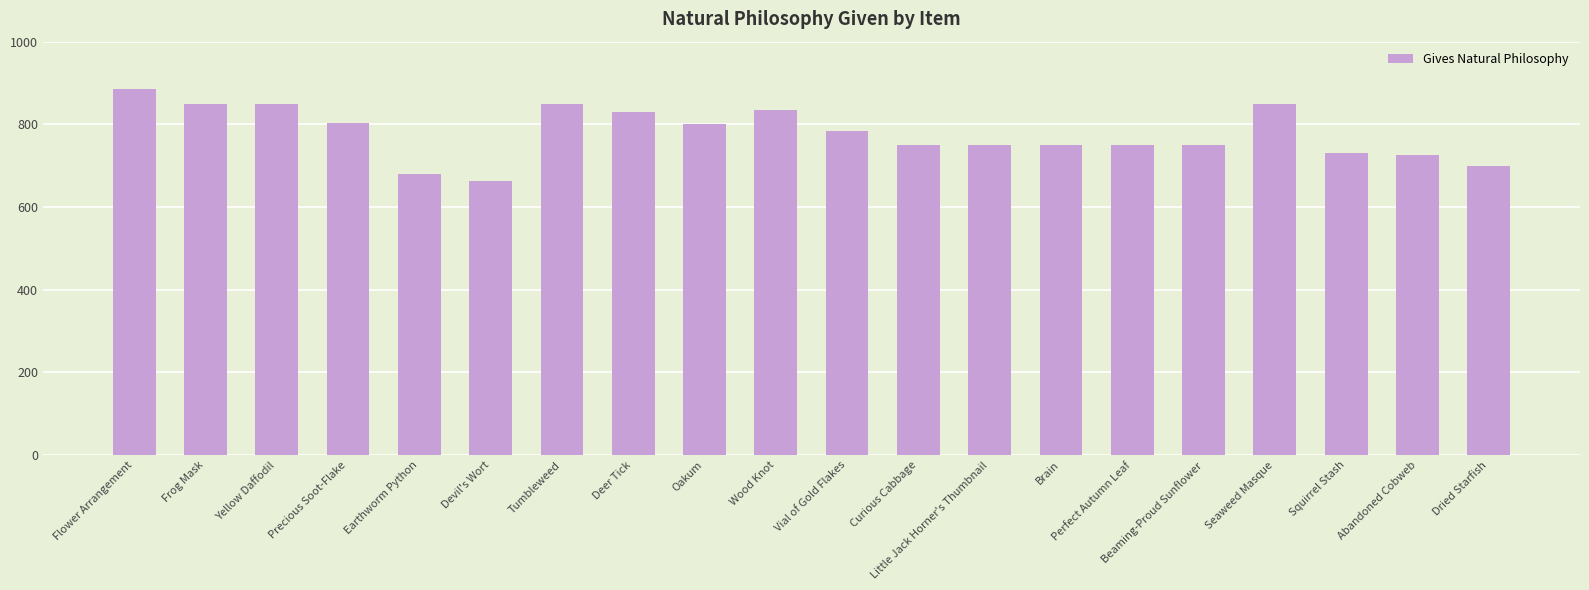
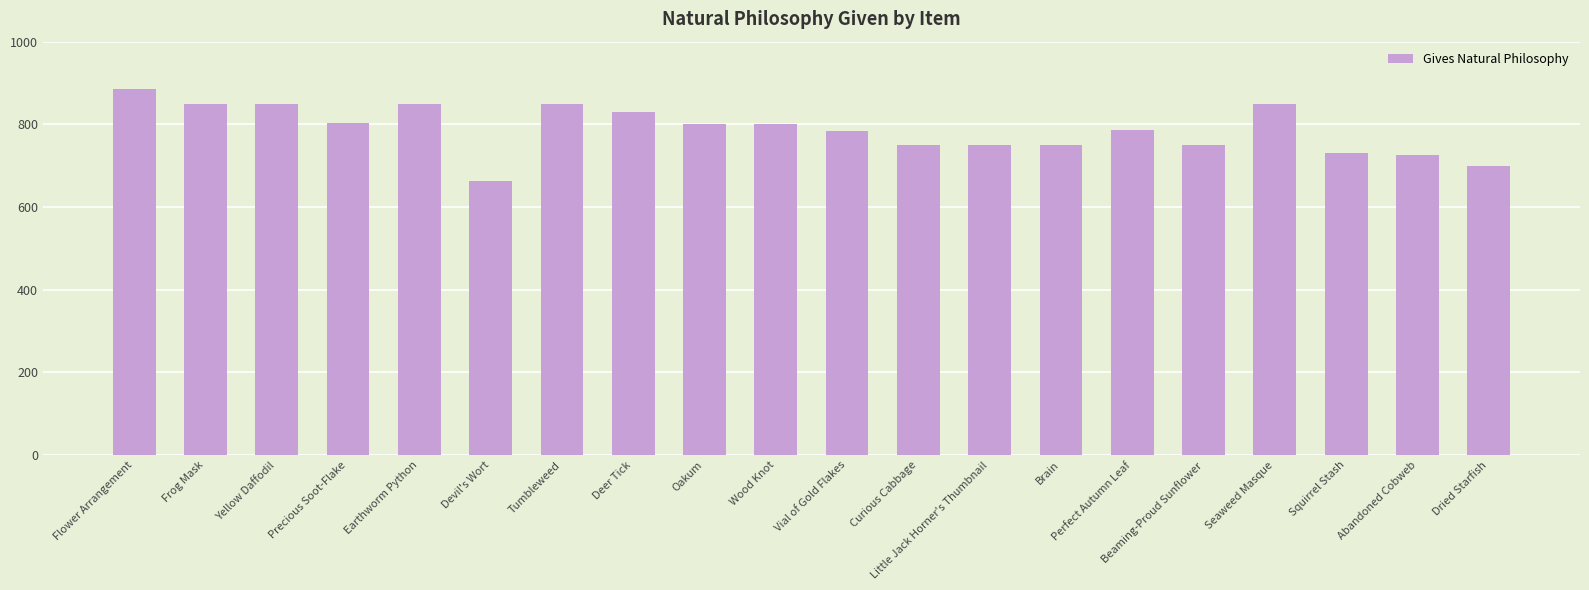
  {
    "Flower Arrangement": 890,
    "Frog Mask": 850,
    "Yellow Daffodil": 850,
    "Precious Soot-Flake": 800,
-   "Earthworm Python": 680,
+   "Earthworm Python": 850,
    "Devil's Wort": 660,
    "Tumbleweed": 850,
    "Deer Tick": 830,
    "Oakum": 800,
-   "Wood Knot": 840,
+   "Wood Knot": 800,
    "Vial of Gold Flakes": 790,
    "Curious Cabbage": 750,
    "Little Jack Horner's Thumbnail": 750,
    "Brain": 750,
-   "Perfect Autumn Leaf": 750,
+   "Perfect Autumn Leaf": 790,
    "Beaming-Proud Sunflower": 750,
    "Seaweed Masque": 850,
    "Squirrel Stash": 730,
    "Abandoned Cobweb": 730,
    "Dried Starfish": 700
  }
